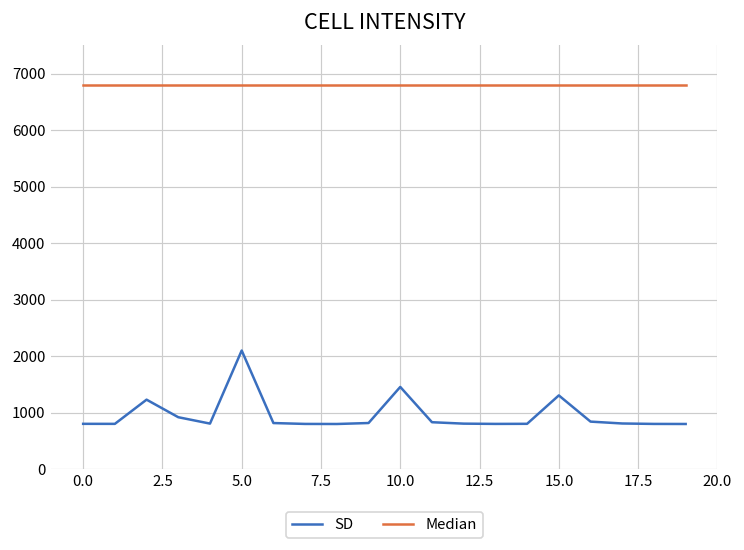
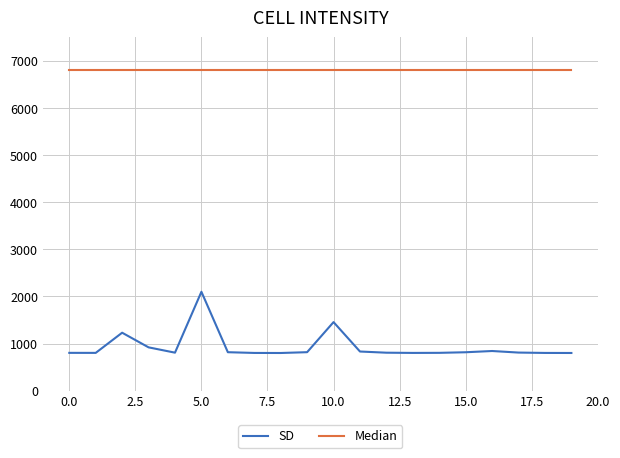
  {
    "SD": {
      "0.0": 800,
      "5.0": 2100,
      "10.0": 1500,
-     "15.0": 1300
+     "15.0": 800
    },
    "Median": {
      "0.0": 6800,
      "5.0": 6800,
      "10.0": 6800,
      "15.0": 6800
    }
  }
